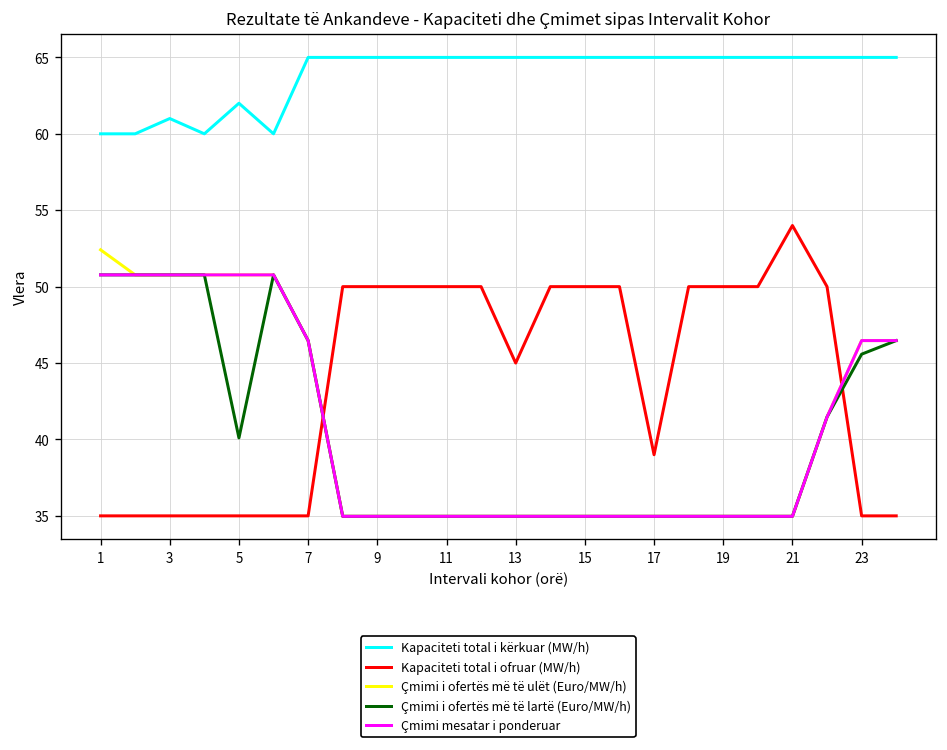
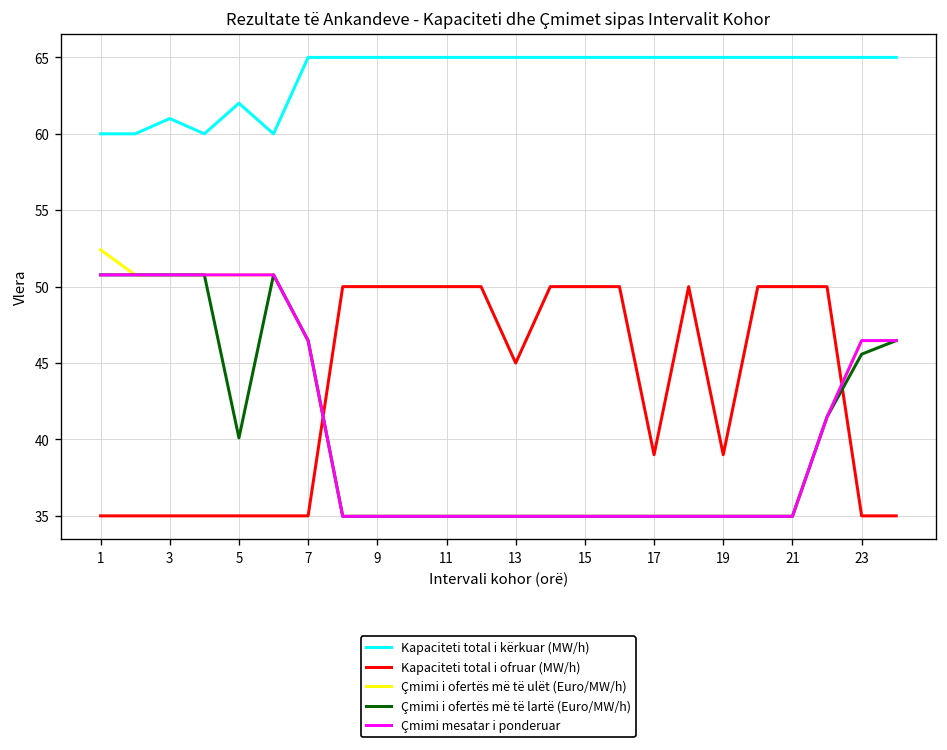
  {
    "Kapaciteti total i kërkuar (MW/h)": {
      "1": 60,
      "3": 61,
      "5": 62,
      "7": 65,
      "9": 65,
      "11": 65,
      "13": 65,
      "15": 65,
      "17": 65,
      "19": 65,
      "21": 65,
      "23": 65
    },
    "Kapaciteti total i ofruar (MW/h)": {
      "1": 35,
      "3": 35,
      "5": 35,
      "7": 35,
      "9": 50,
      "11": 50,
      "13": 45,
      "15": 50,
      "17": 39,
-     "19": 50,
-     "21": 54,
+     "19": 39,
+     "21": 50,
      "23": 35
    },
    "Çmimi i ofertës më të ulët (Euro/MW/h)": {
      "1": 52.4
    },
    "Çmimi i ofertës më të lartë (Euro/MW/h)": {
      "5": 40,
      "23": 45.6
    }
  }
